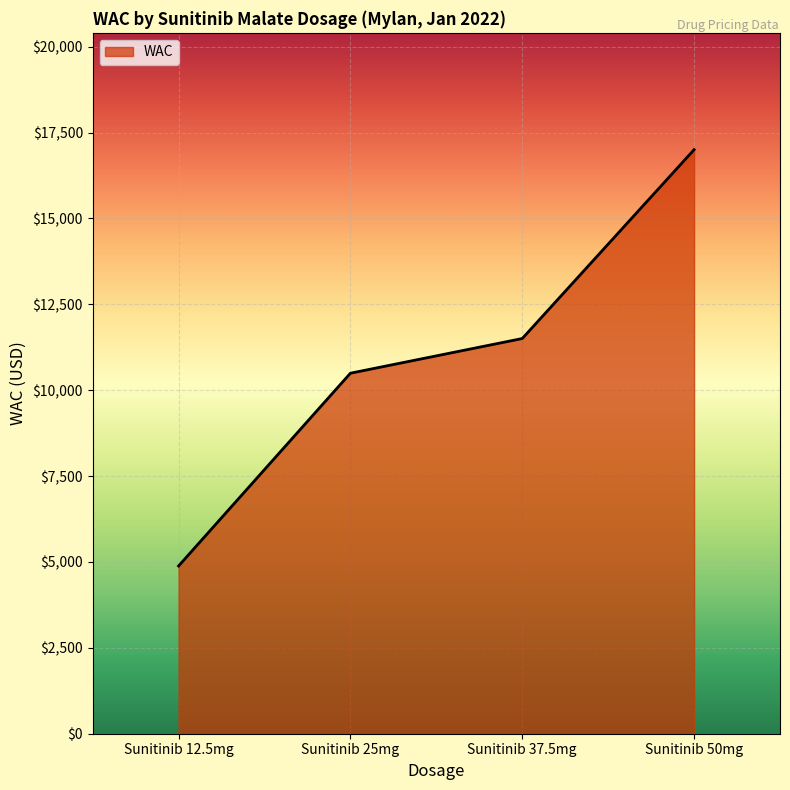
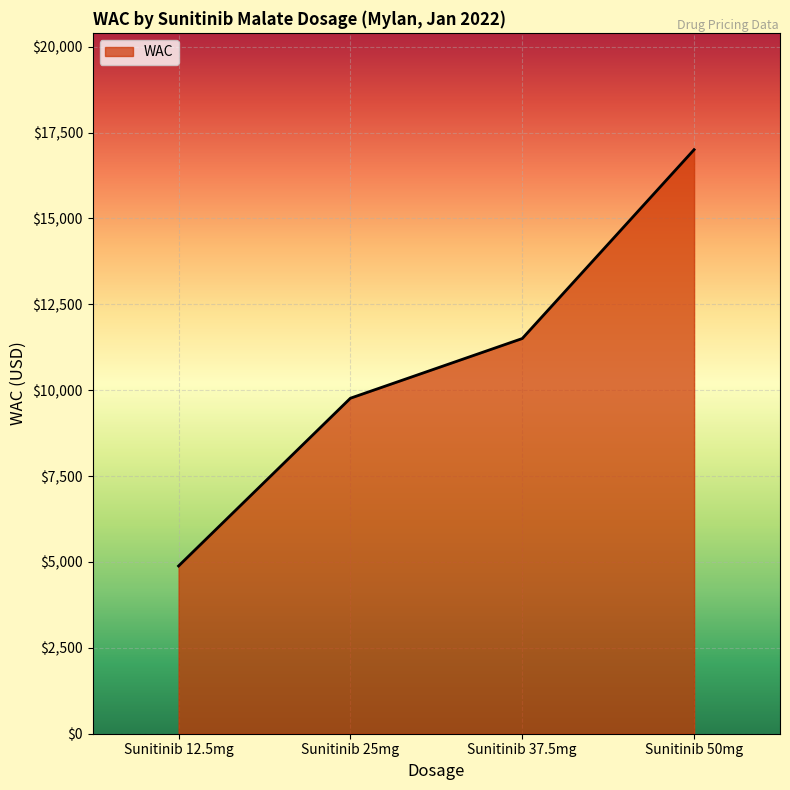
  {
    "Sunitinib 12.5mg": "$4,900",
-   "Sunitinib 25mg": "$10,500",
+   "Sunitinib 25mg": "$9,800",
    "Sunitinib 37.5mg": "$11,500",
    "Sunitinib 50mg": "$17,000"
  }
